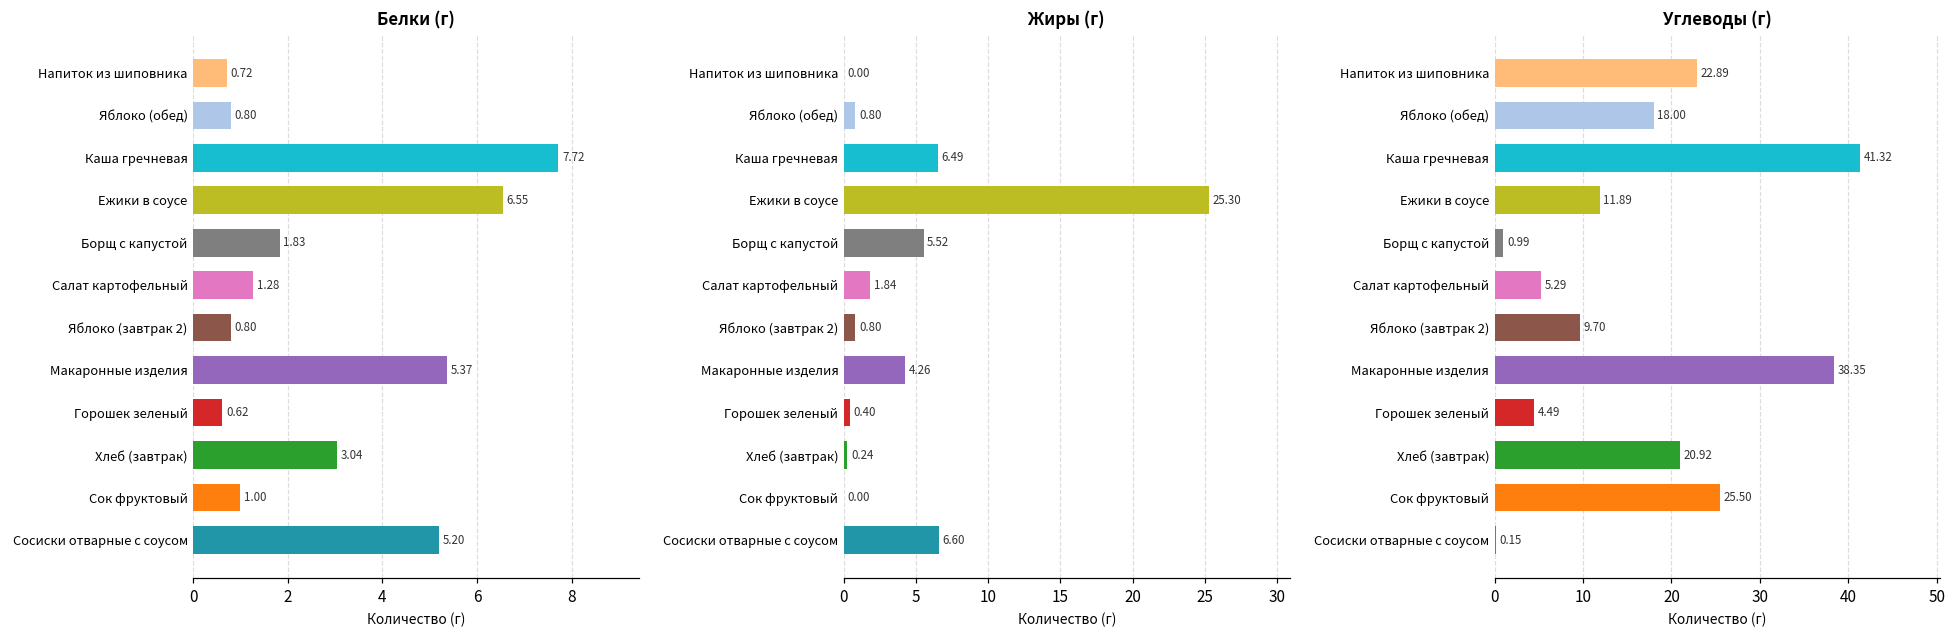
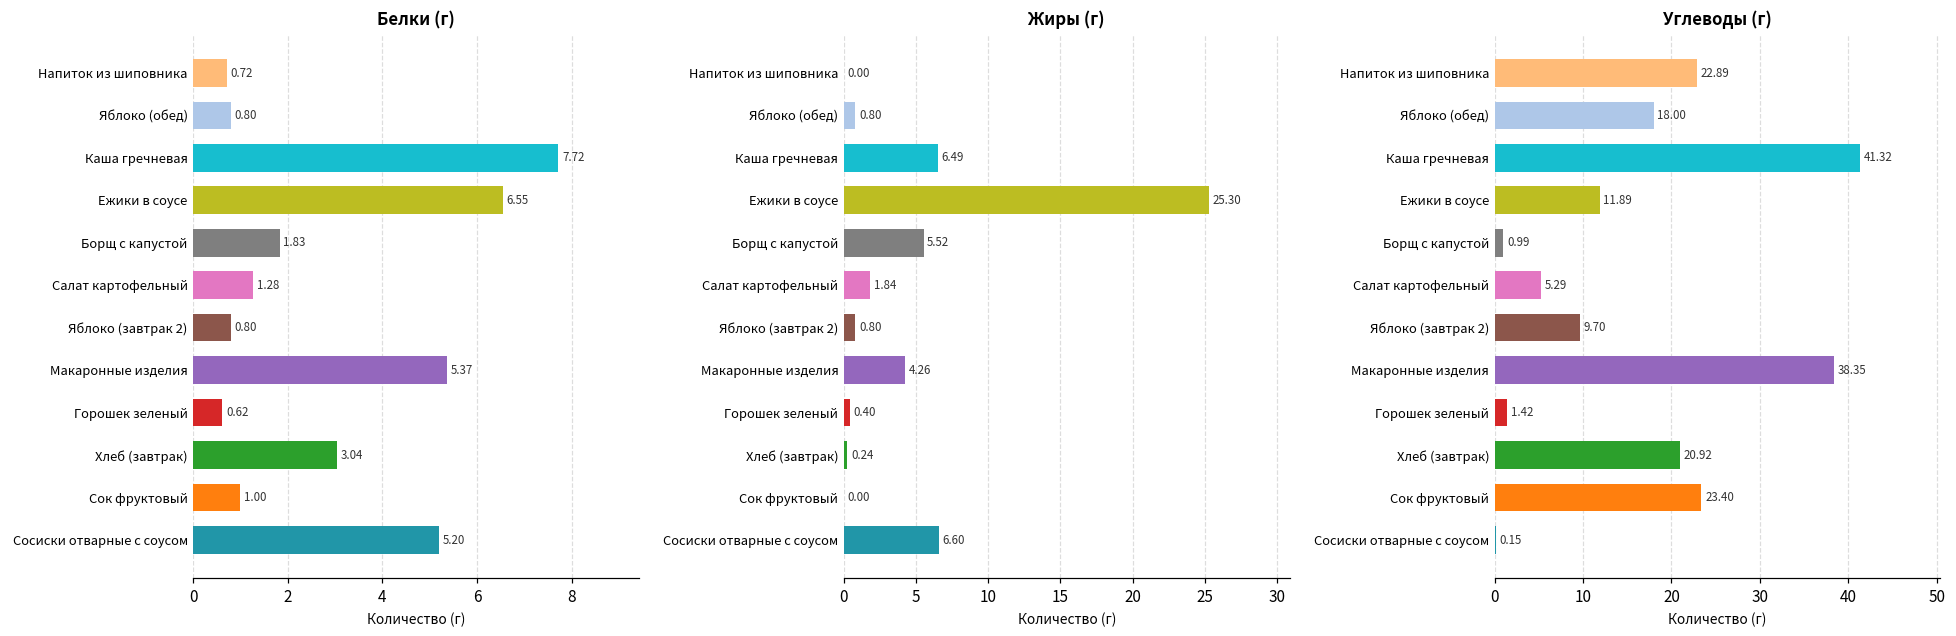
  {
    "Белки (г)": {
      "Напиток из шиповника": 0.72,
      "Яблоко (обед)": 0.80,
      "Каша гречневая": 7.72,
      "Ежики в соусе": 6.55,
      "Борщ с капустой": 1.83,
      "Салат картофельный": 1.28,
      "Яблоко (завтрак 2)": 0.80,
      "Макаронные изделия": 5.37,
      "Горошек зеленый": 0.62,
      "Хлеб (завтрак)": 3.04,
      "Сок фруктовый": 1.00,
      "Сосиски отварные с соусом": 5.20
    },
    "Жиры (г)": {
      "Напиток из шиповника": 0.00,
      "Яблоко (обед)": 0.80,
      "Каша гречневая": 6.49,
      "Ежики в соусе": 25.30,
      "Борщ с капустой": 5.52,
      "Салат картофельный": 1.84,
      "Яблоко (завтрак 2)": 0.80,
      "Макаронные изделия": 4.26,
      "Горошек зеленый": 0.40,
      "Хлеб (завтрак)": 0.24,
      "Сок фруктовый": 0.00,
      "Сосиски отварные с соусом": 6.60
    },
    "Углеводы (г)": {
      "Напиток из шиповника": 22.89,
      "Яблоко (обед)": 18.00,
      "Каша гречневая": 41.32,
      "Ежики в соусе": 11.89,
      "Борщ с капустой": 0.99,
      "Салат картофельный": 5.29,
      "Яблоко (завтрак 2)": 9.70,
      "Макаронные изделия": 38.35,
-     "Горошек зеленый": 4.49,
+     "Горошек зеленый": 1.42,
      "Хлеб (завтрак)": 20.92,
-     "Сок фруктовый": 25.50,
+     "Сок фруктовый": 23.40,
      "Сосиски отварные с соусом": 0.15
    }
  }
